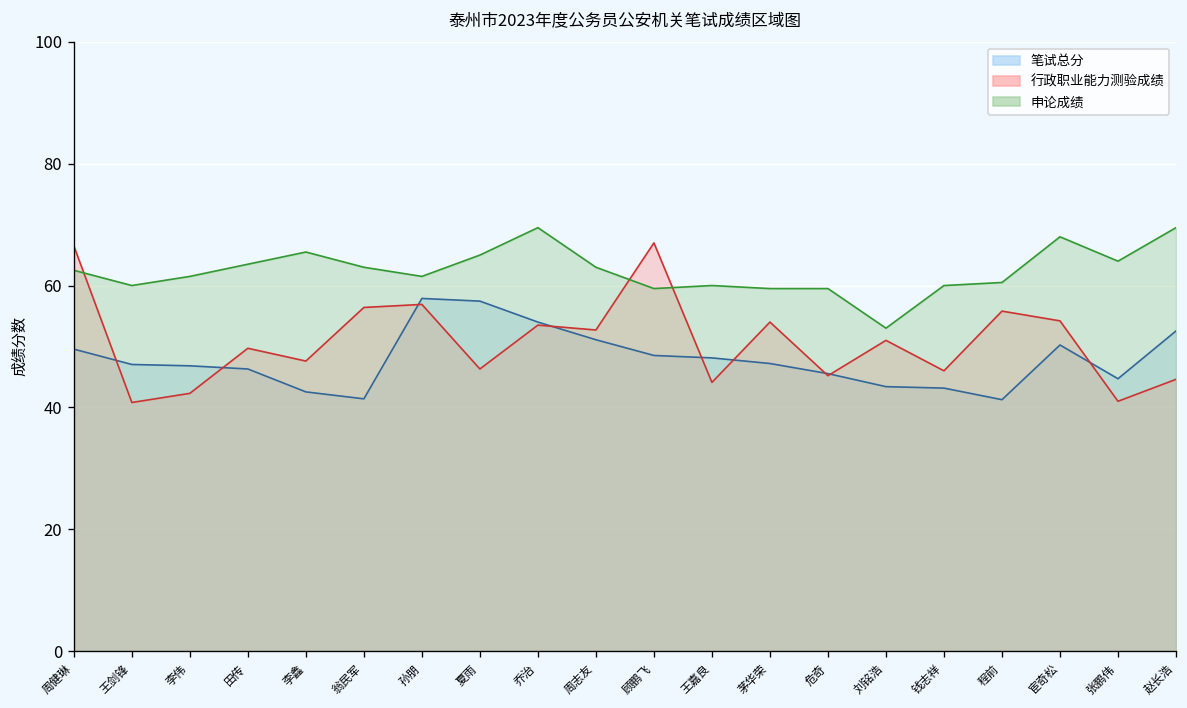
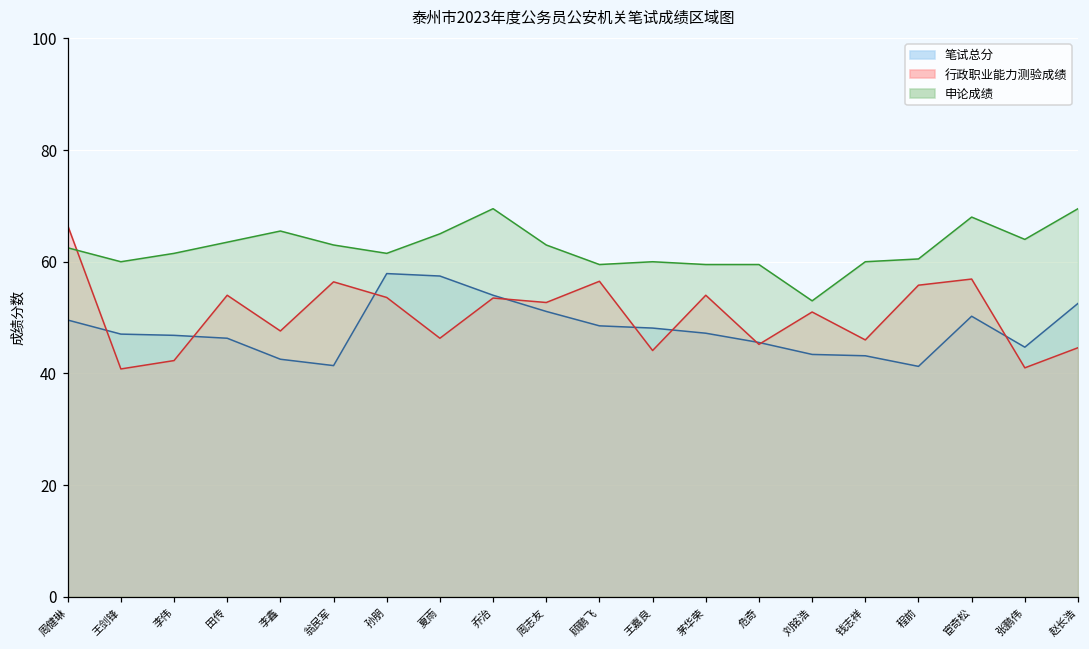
  {
    "行政职业能力测验成绩": {
      "周健琳": 67,
      "王剑锋": 41,
      "李伟": 42,
-     "田传": 50,
+     "田传": 54,
      "李鑫": 48,
      "翁民军": 56,
-     "孙朋": 57,
+     "孙朋": 54,
      "夏雨": 46,
      "周志友": 53,
-     "顾鹏飞": 67,
+     "顾鹏飞": 57,
      "王嘉良": 44,
      "茅华荣": 54,
      "刘铭浩": 51,
      "钱志祥": 46,
      "程前": 56,
-     "宦奇松": 54,
+     "宦奇松": 57,
      "张鹏伟": 41,
      "赵长浩": 45
    }
  }
